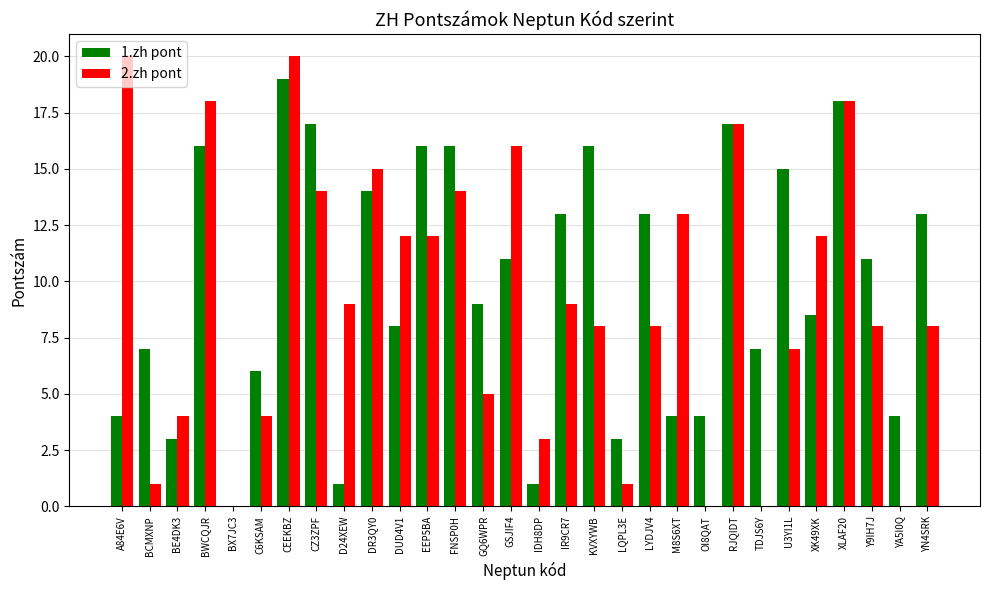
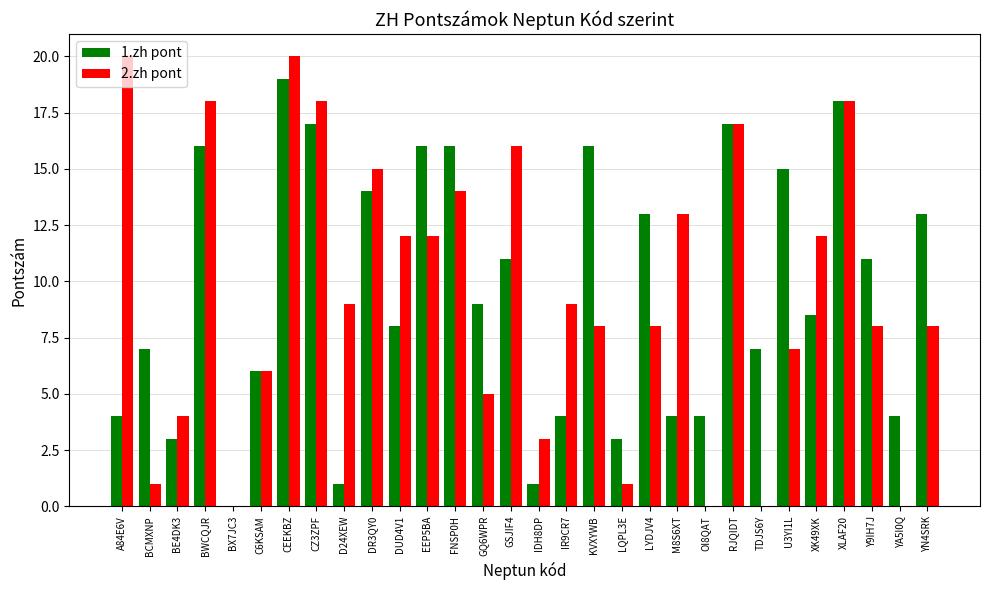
  {
    "1.zh pont": {
      "A84E6V": 4,
      "BCMXNP": 7,
      "BE4DK3": 3,
      "BWCQJR": 16,
      "BX7JC3": 0,
      "C6KSAM": 6,
      "CEEKBZ": 19,
      "CZ3ZPF": 17,
      "D24XEW": 1,
      "DR3QY0": 14,
      "DUD4V1": 8,
      "EEP5BA": 16,
      "FNSP0H": 16,
      "GQ6WPR": 9,
      "GSJIF4": 11,
      "IDH8DP": 1,
-     "IR9CR7": 13,
+     "IR9CR7": 4,
      "KVXYWB": 16,
      "LQPL3E": 3,
      "LYDJV4": 13,
      "M8S6XT": 4,
      "OI8QAT": 4,
      "RJQIDT": 17,
      "TDJS6Y": 7,
      "U3YI1L": 15,
      "XK49XK": 8.5,
      "XLAF20": 18,
      "Y9IH7J": 11,
      "YA5I0Q": 4,
      "YN4SRK": 13
    },
    "2.zh pont": {
      "BCMXNP": 1,
      "BE4DK3": 4,
      "BWCQJR": 18,
      "BX7JC3": 0,
-     "C6KSAM": 4,
+     "C6KSAM": 6,
      "CEEKBZ": 20,
-     "CZ3ZPF": 14,
+     "CZ3ZPF": 18,
      "D24XEW": 9,
      "DR3QY0": 15,
      "DUD4V1": 12,
      "EEP5BA": 12,
      "FNSP0H": 14,
      "GQ6WPR": 5,
      "GSJIF4": 16,
      "IDH8DP": 3,
      "IR9CR7": 9,
      "KVXYWB": 8,
      "LQPL3E": 1,
      "LYDJV4": 8,
      "M8S6XT": 13,
      "OI8QAT": 0,
      "RJQIDT": 17,
      "TDJS6Y": 0,
      "U3YI1L": 7,
      "XK49XK": 12,
      "XLAF20": 18,
      "Y9IH7J": 8,
      "YA5I0Q": 0,
      "YN4SRK": 8
    }
  }
